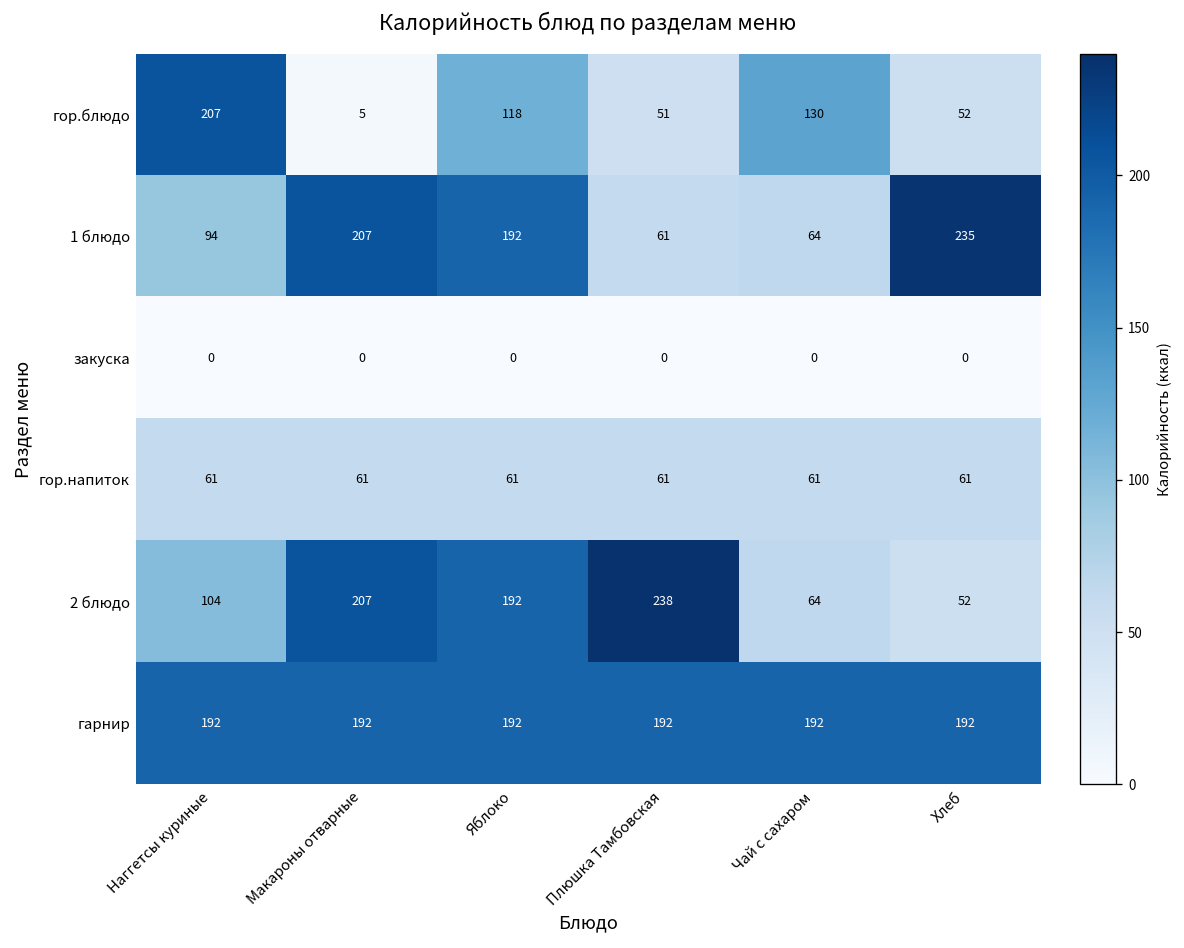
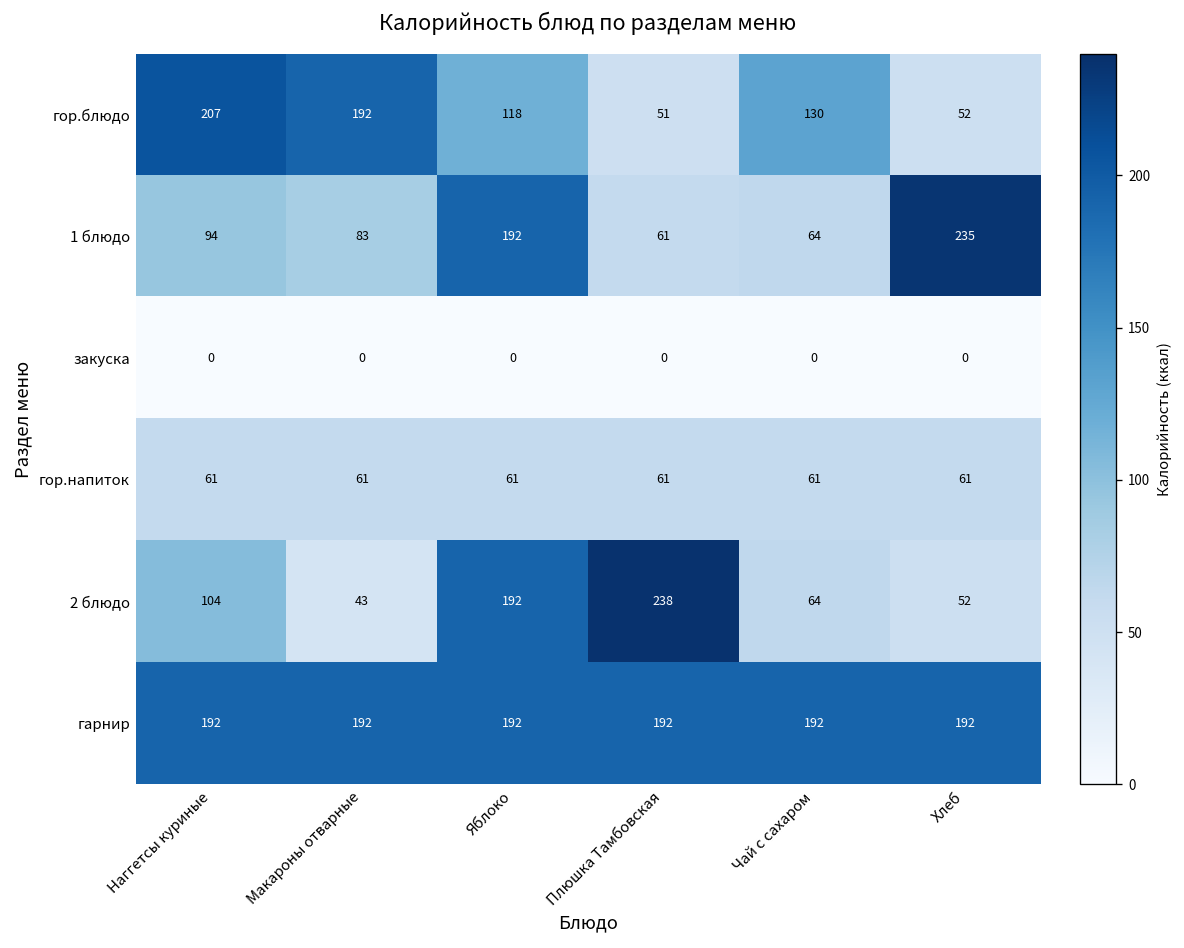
  {
    "гор.блюдо": {
      "Наггетсы куриные": 207,
-     "Макароны отварные": 5,
+     "Макароны отварные": 192,
      "Яблоко": 118,
      "Плюшка Тамбовская": 51,
      "Чай с сахаром": 130,
      "Хлеб": 52
    },
    "1 блюдо": {
      "Наггетсы куриные": 94,
-     "Макароны отварные": 207,
+     "Макароны отварные": 83,
      "Яблоко": 192,
      "Плюшка Тамбовская": 61,
      "Чай с сахаром": 64,
      "Хлеб": 235
    },
    "закуска": {
      "Наггетсы куриные": 0,
      "Макароны отварные": 0,
      "Яблоко": 0,
      "Плюшка Тамбовская": 0,
      "Чай с сахаром": 0,
      "Хлеб": 0
    },
    "гор.напиток": {
      "Наггетсы куриные": 61,
      "Макароны отварные": 61,
      "Яблоко": 61,
      "Плюшка Тамбовская": 61,
      "Чай с сахаром": 61,
      "Хлеб": 61
    },
    "2 блюдо": {
      "Наггетсы куриные": 104,
-     "Макароны отварные": 207,
+     "Макароны отварные": 43,
      "Яблоко": 192,
      "Плюшка Тамбовская": 238,
      "Чай с сахаром": 64,
      "Хлеб": 52
    },
    "гарнир": {
      "Наггетсы куриные": 192,
      "Макароны отварные": 192,
      "Яблоко": 192,
      "Плюшка Тамбовская": 192,
      "Чай с сахаром": 192,
      "Хлеб": 192
    }
  }
